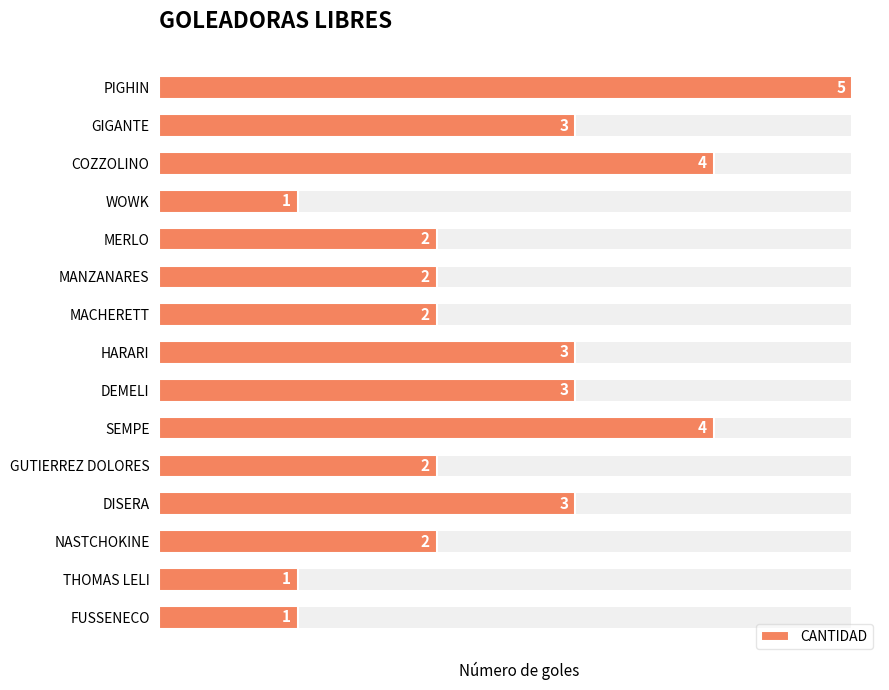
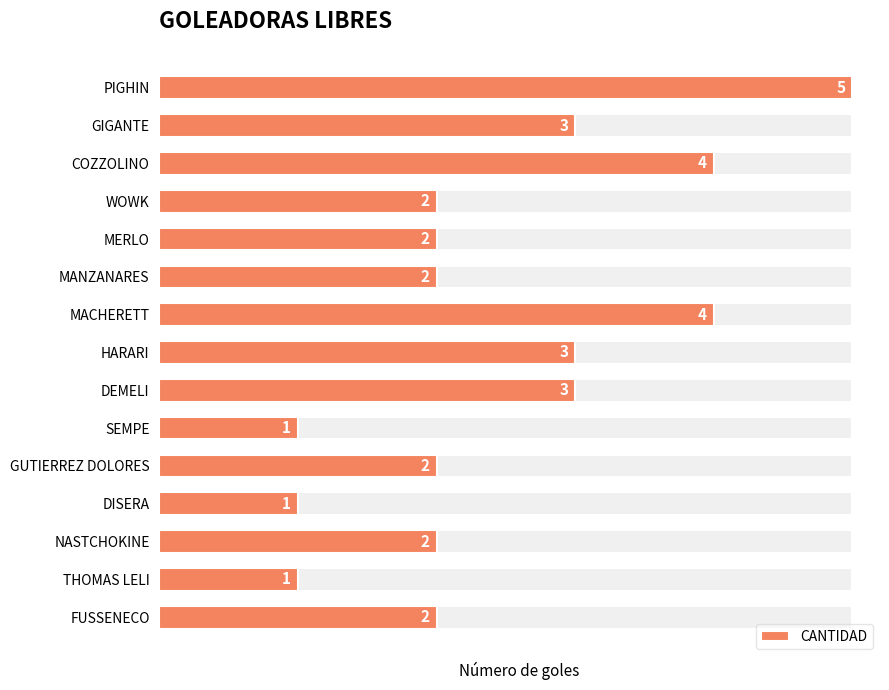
  {
    "CANTIDAD": {
      "PIGHIN": 5,
-     "WOWK": 1,
-     "MACHERETT": 2,
-     "SEMPE": 4,
-     "DISERA": 3,
-     "FUSSENECO": 1
+     "WOWK": 2,
+     "MACHERETT": 4,
+     "SEMPE": 1,
+     "DISERA": 1,
+     "FUSSENECO": 2
    }
  }
